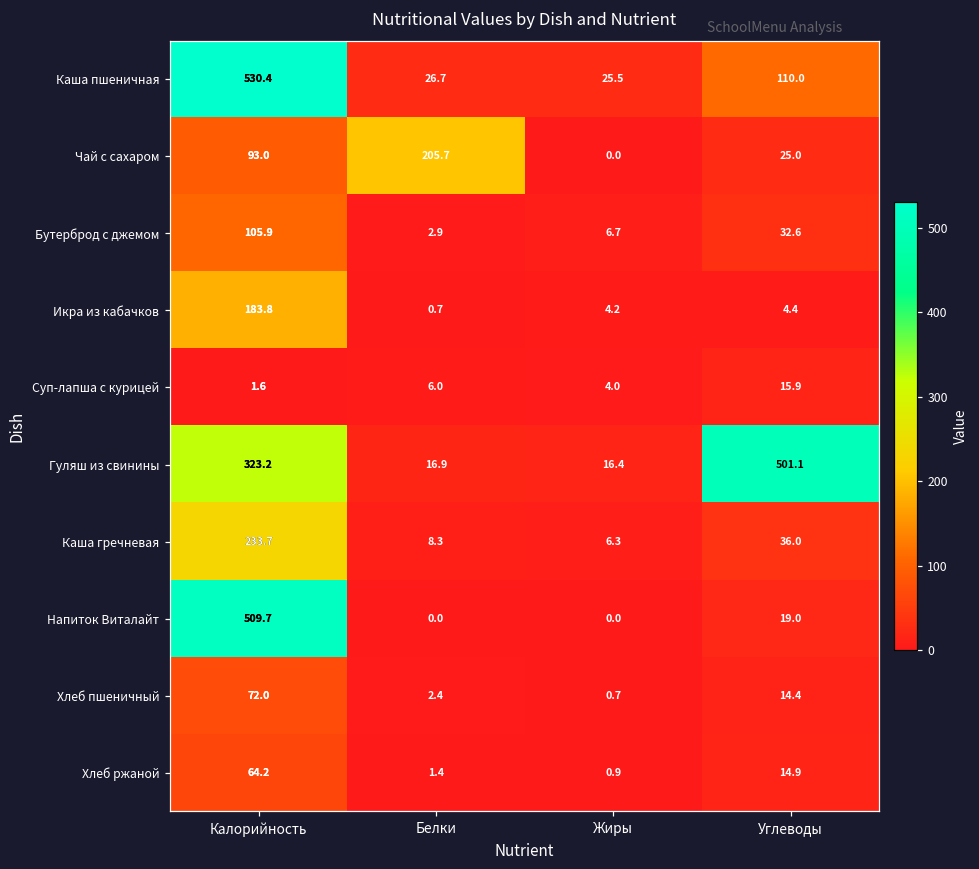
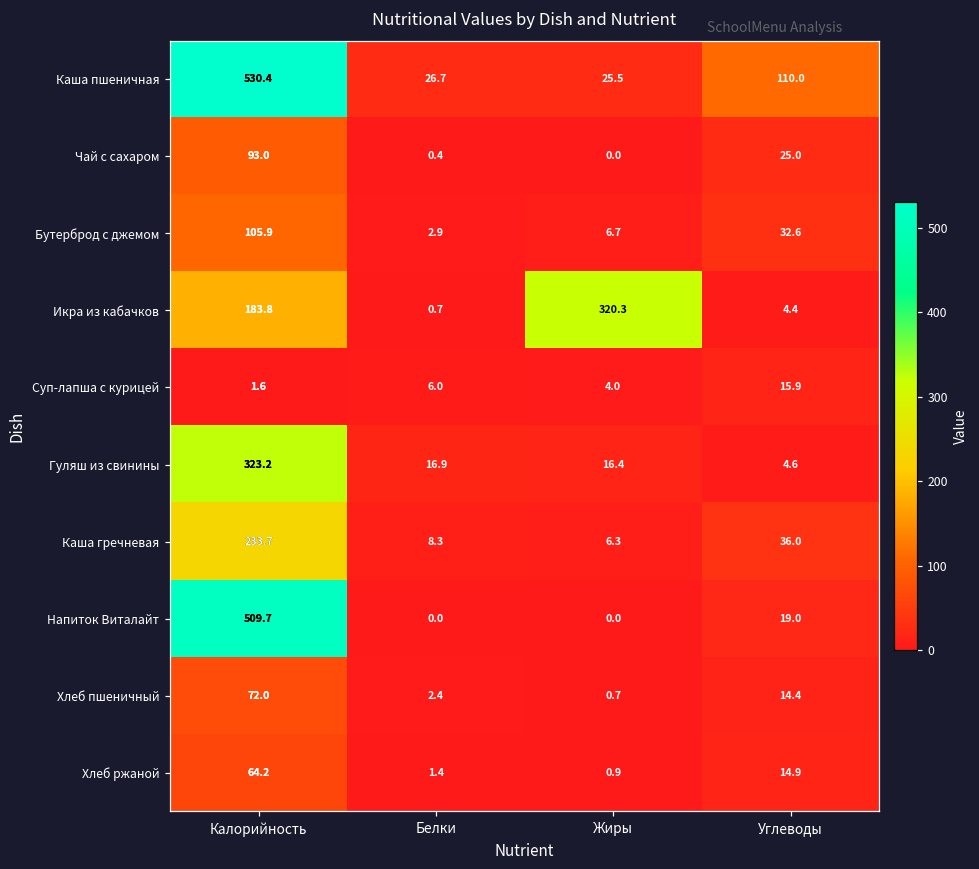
  {
    "Каша пшеничная": {
      "Белки": 26.7,
      "Жиры": 25.5,
      "Углеводы": 110.0
    },
    "Чай с сахаром": {
-     "Белки": 205.7,
+     "Белки": 0.4,
      "Жиры": 0.0,
      "Углеводы": 25.0
    },
    "Бутерброд с джемом": {
      "Белки": 2.9,
      "Жиры": 6.7,
      "Углеводы": 32.6
    },
    "Икра из кабачков": {
      "Белки": 0.7,
-     "Жиры": 4.2,
+     "Жиры": 320.3,
      "Углеводы": 4.4
    },
    "Суп-лапша с курицей": {
      "Белки": 6.0,
      "Жиры": 4.0,
      "Углеводы": 15.9
    },
    "Гуляш из свинины": {
      "Белки": 16.9,
      "Жиры": 16.4,
-     "Углеводы": 501.1
+     "Углеводы": 4.6
    },
    "Каша гречневая": {
      "Белки": 8.3,
      "Жиры": 6.3,
      "Углеводы": 36.0
    },
    "Напиток Виталайт": {
      "Белки": 0.0,
      "Жиры": 0.0,
      "Углеводы": 19.0
    },
    "Хлеб пшеничный": {
      "Белки": 2.4,
      "Жиры": 0.7,
      "Углеводы": 14.4
    },
    "Хлеб ржаной": {
      "Белки": 1.4,
      "Жиры": 0.9,
      "Углеводы": 14.9
    }
  }
